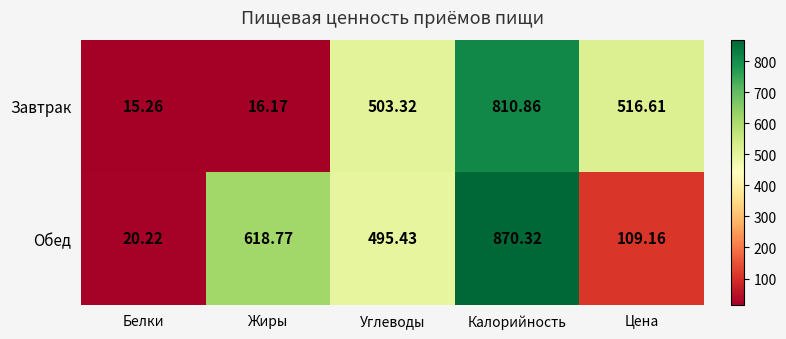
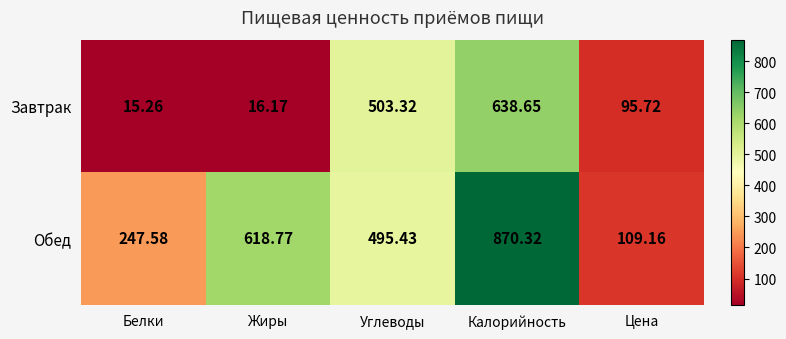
  {
    "Завтрак": {
      "Белки": 15.26,
      "Жиры": 16.17,
      "Углеводы": 503.32,
-     "Калорийность": 810.86,
-     "Цена": 516.61
+     "Калорийность": 638.65,
+     "Цена": 95.72
    },
    "Обед": {
-     "Белки": 20.22,
+     "Белки": 247.58,
      "Жиры": 618.77,
      "Углеводы": 495.43,
      "Калорийность": 870.32,
      "Цена": 109.16
    }
  }
